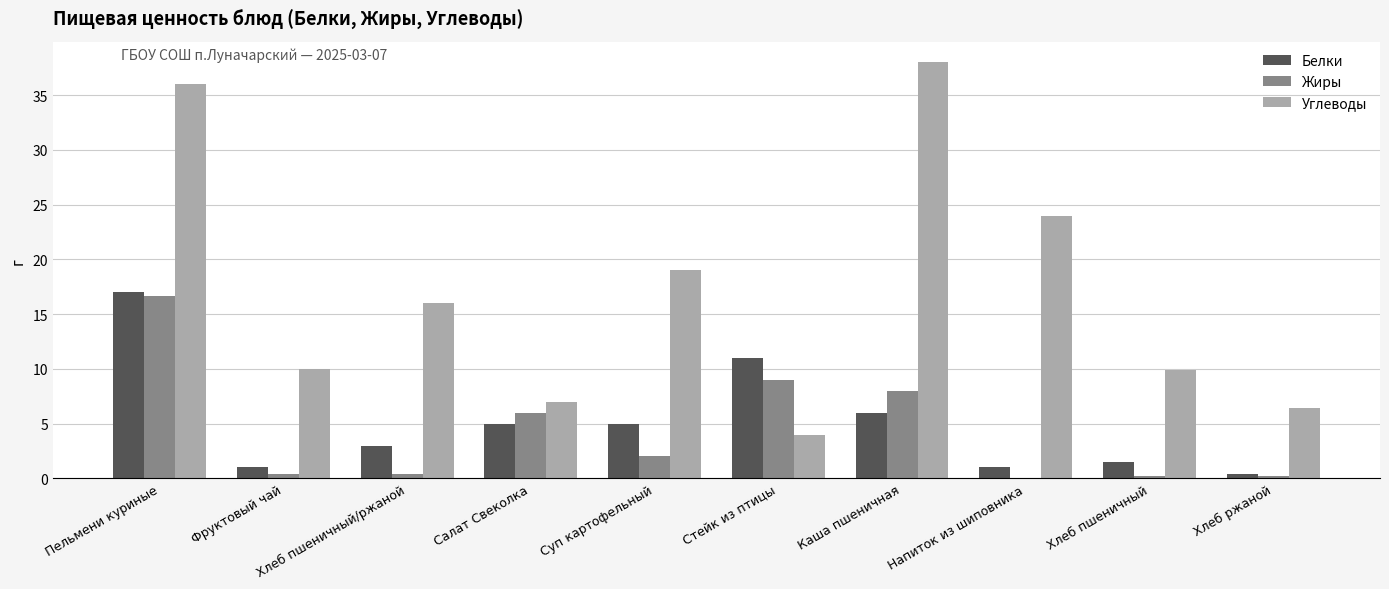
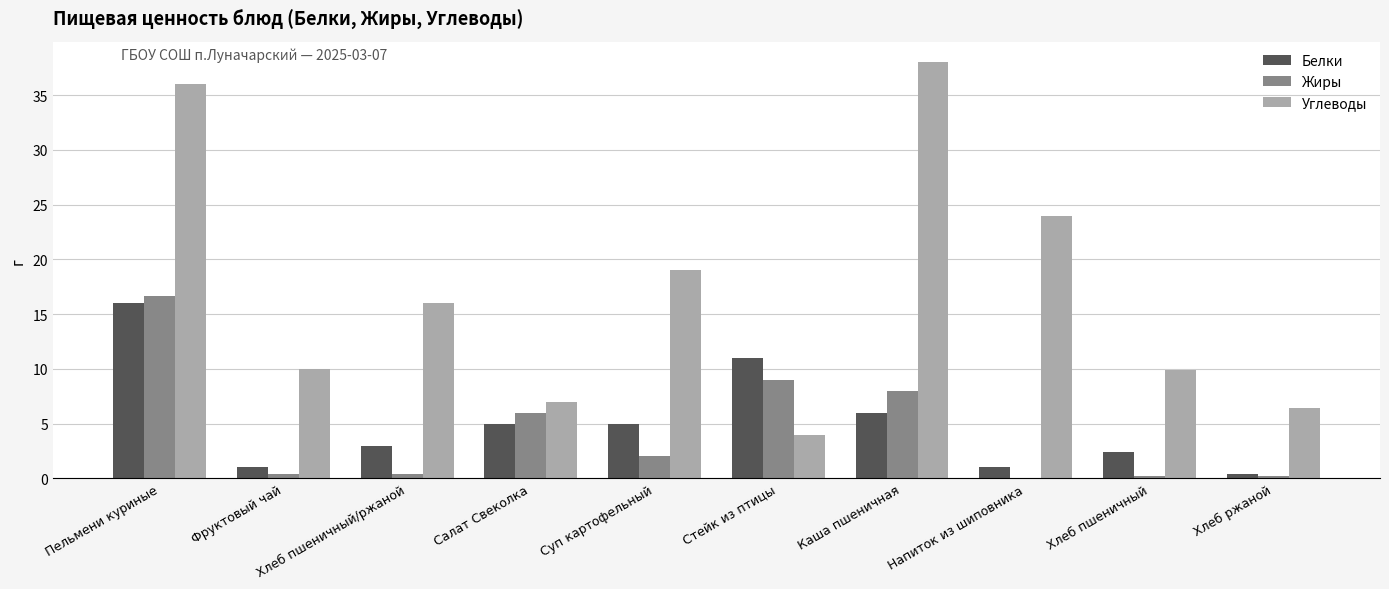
  {
    "Белки": {
-     "Пельмени куриные": 17,
+     "Пельмени куриные": 16,
      "Фруктовый чай": 1.0,
      "Хлеб пшеничный/ржаной": 3.0,
      "Салат Свеколка": 5.0,
      "Суп картофельный": 5.0,
      "Стейк из птицы": 11.0,
      "Каша пшеничная": 6.0,
      "Напиток из шиповника": 1.0,
-     "Хлеб пшеничный": 1.5,
+     "Хлеб пшеничный": 2.4,
      "Хлеб ржаной": 0.4
    }
  }
